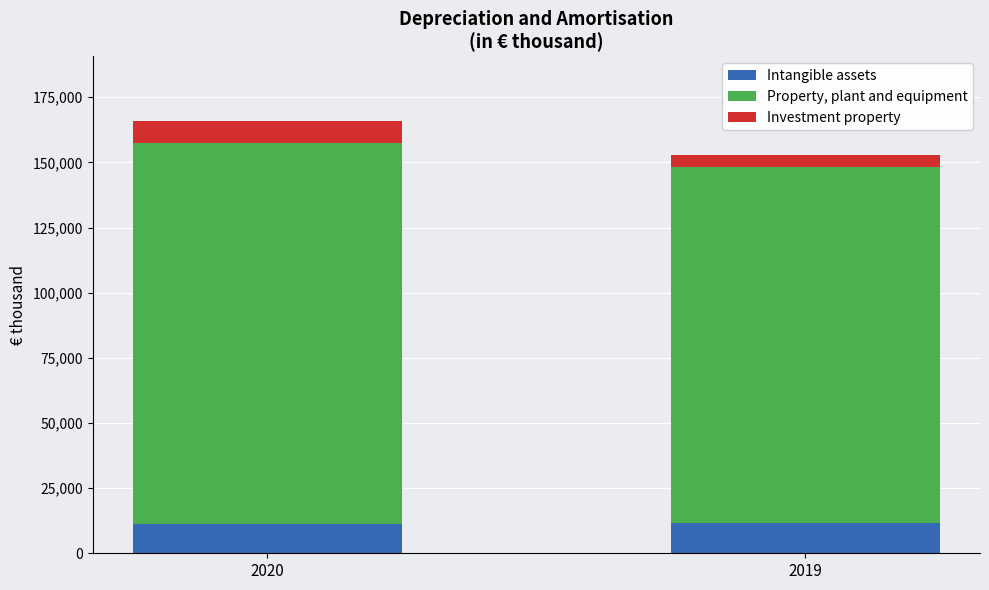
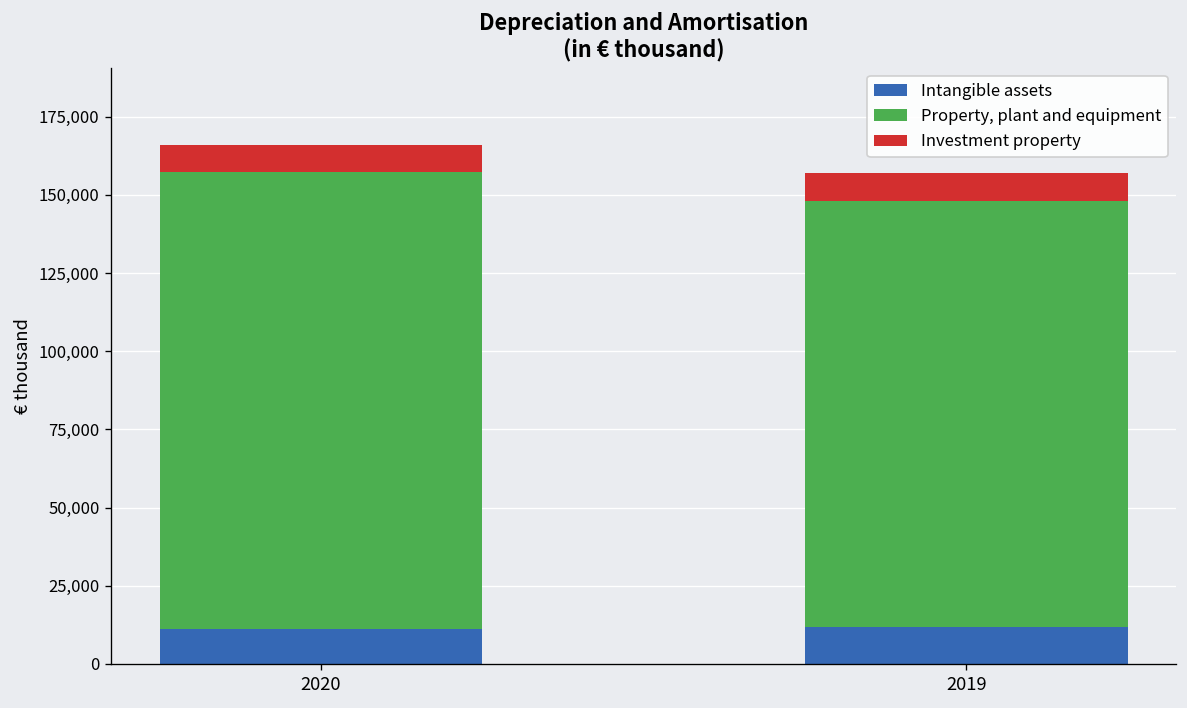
  {
    "Intangible assets": {
      "2020": "11,000",
      "2019": "12,000"
    },
    "Property, plant and equipment": {
      "2020": "146,000",
      "2019": "136,000"
    },
    "Investment property": {
      "2020": "9,000",
-     "2019": "5,000"
+     "2019": "9,000"
    }
  }
